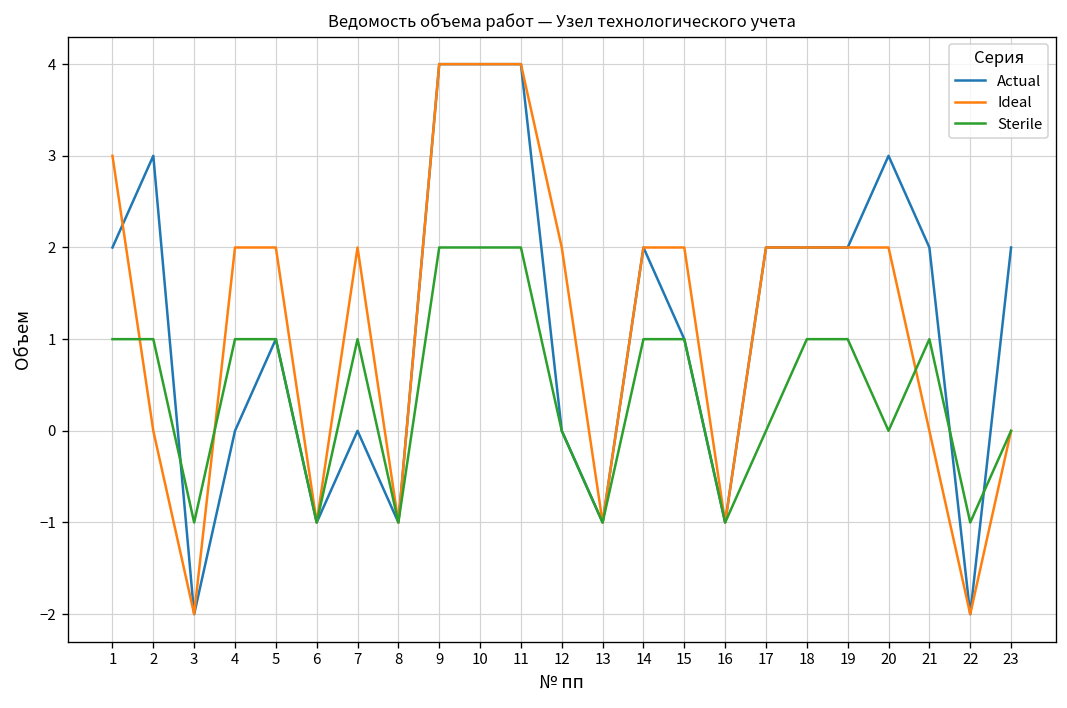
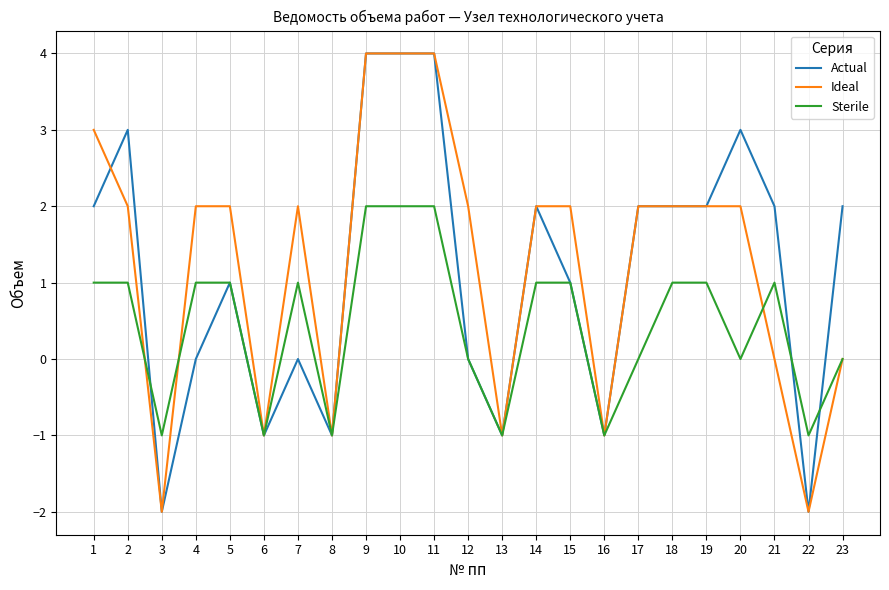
  {
    "Actual": {
      "1": 2,
      "2": 3,
      "4": 0,
      "7": 0,
      "20": 3,
      "21": 2,
      "23": 2
    },
    "Ideal": {
      "1": 3,
-     "2": 0,
+     "2": 2,
      "4": 2,
      "5": 2,
      "7": 2,
      "12": 2,
      "15": 2,
      "20": 2,
      "21": 0
    },
    "Sterile": {
      "1": 1,
      "2": 1,
      "3": -1,
      "4": 1,
      "7": 1,
      "9": 2,
      "10": 2,
      "11": 2,
      "14": 1,
      "17": 0,
      "18": 1,
      "19": 1,
      "20": 0,
      "21": 1,
      "22": -1
    }
  }
